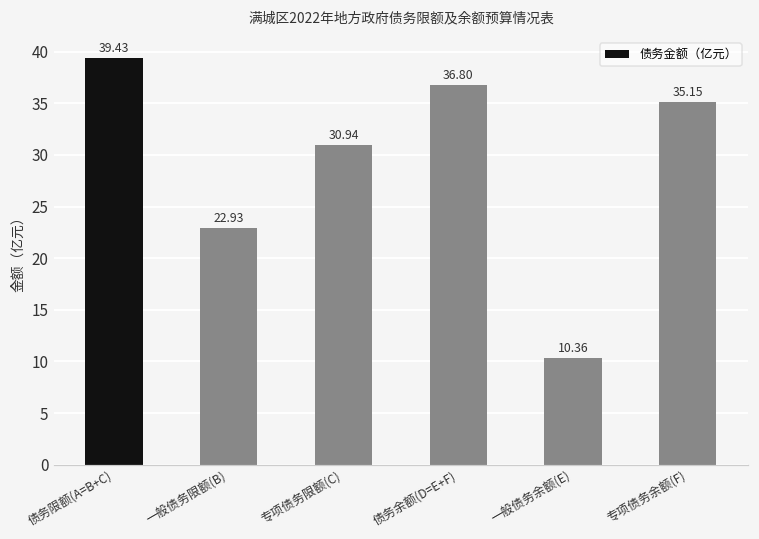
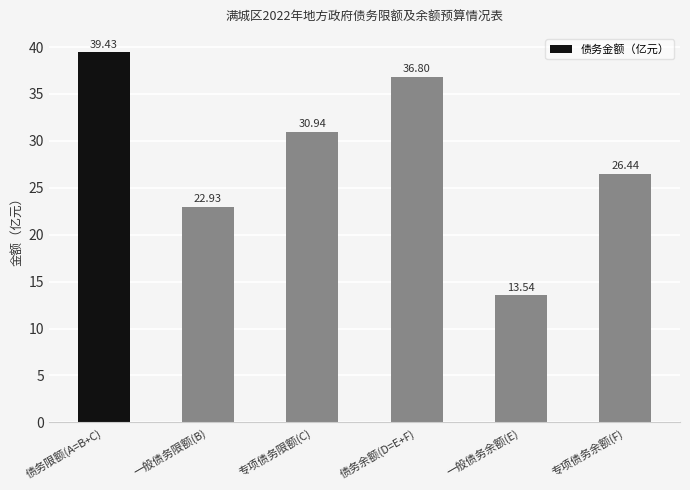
  {
    "债务限额(A=B+C)": 39.43,
    "一般债务限额(B)": 22.93,
    "专项债务限额(C)": 30.94,
    "债务余额(D=E+F)": 36.80,
-   "一般债务余额(E)": 10.36,
-   "专项债务余额(F)": 35.15
+   "一般债务余额(E)": 13.54,
+   "专项债务余额(F)": 26.44
  }
